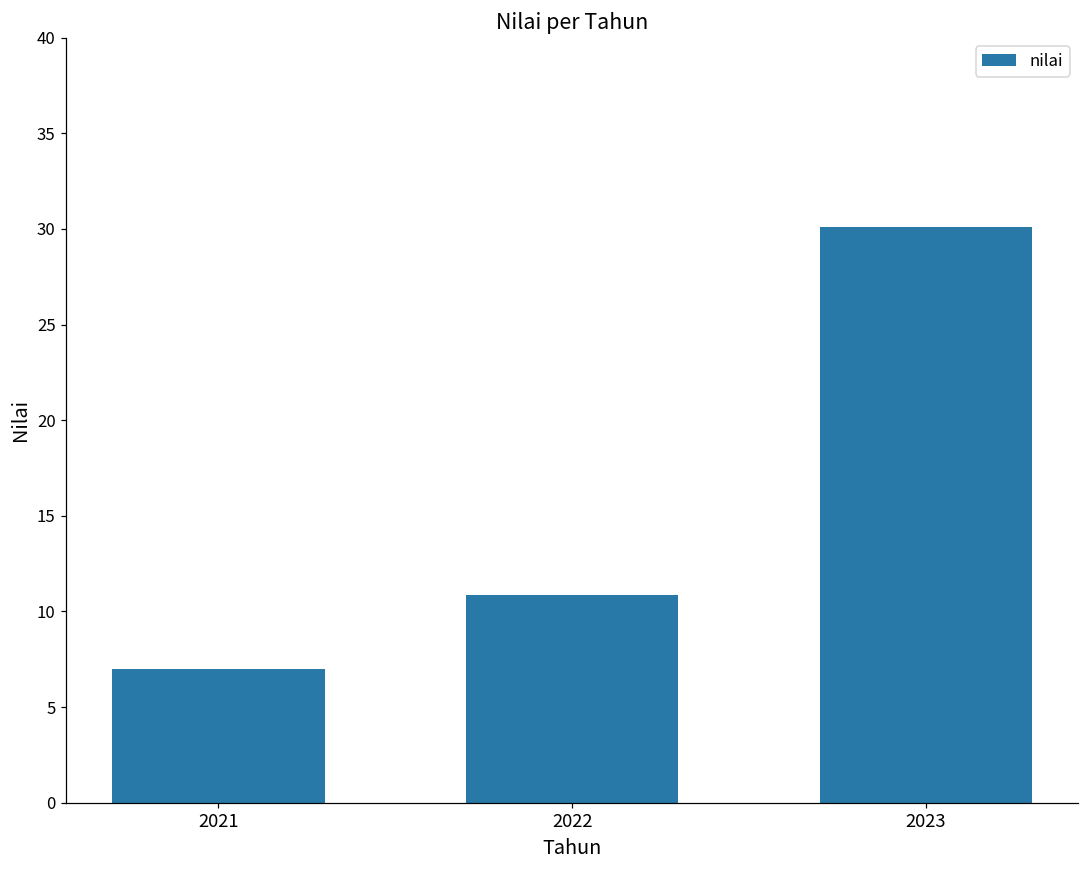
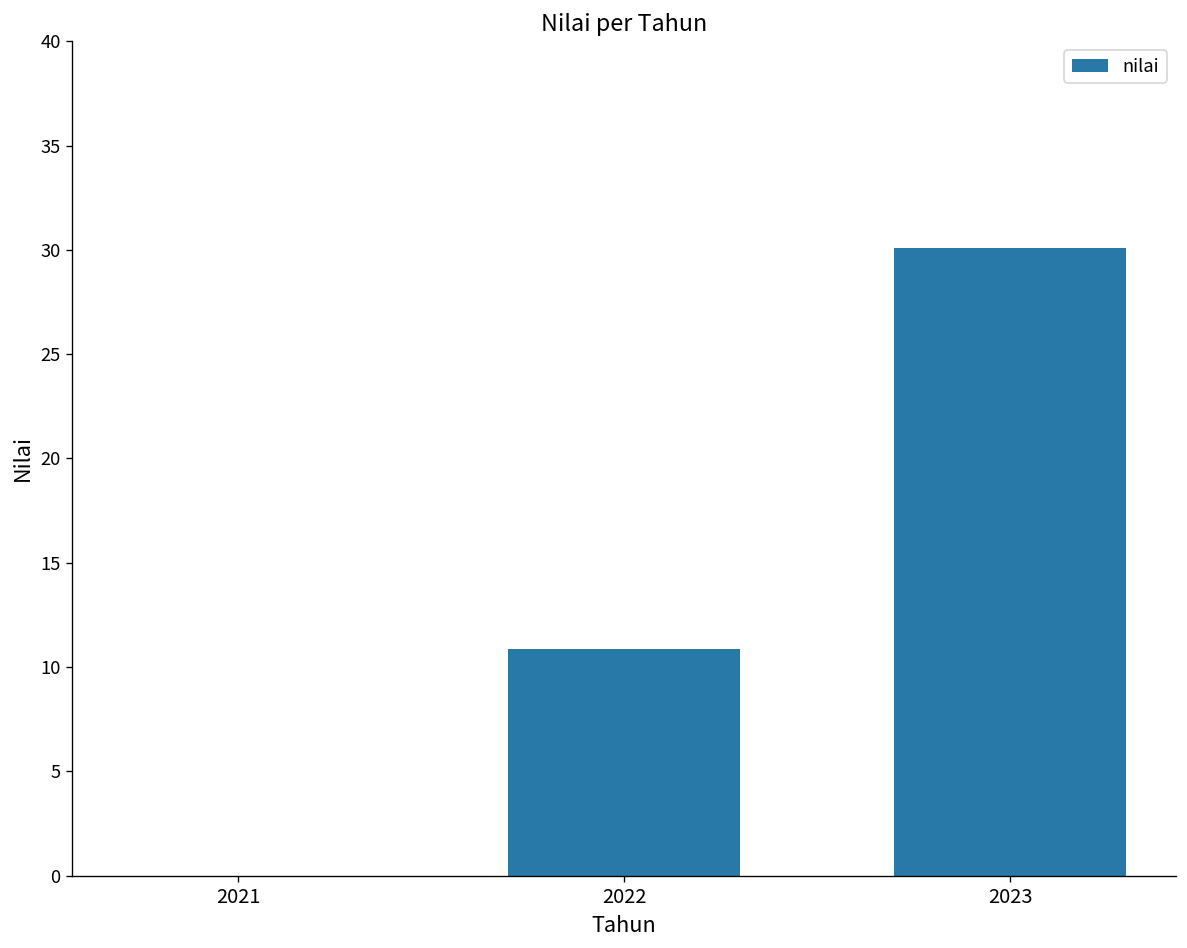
  {
-   "2021": 7,
+   "2021": 0,
    "2022": 11,
    "2023": 30
  }
